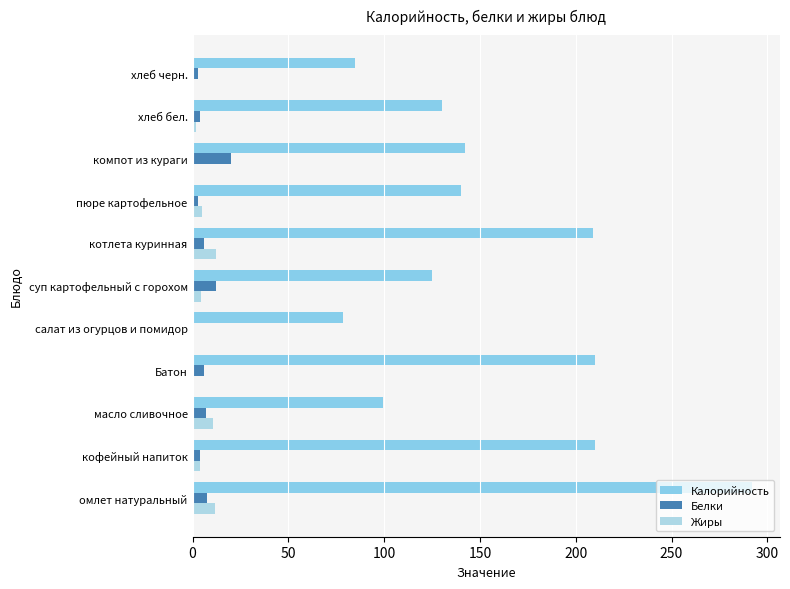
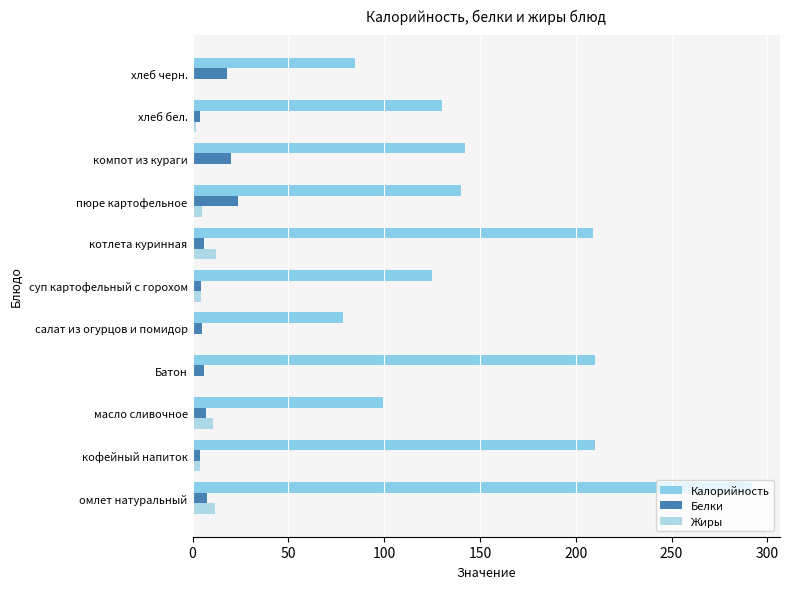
  {
    "Белки": {
-     "хлеб черн.": 3,
+     "хлеб черн.": 18,
      "хлеб бел.": 4,
      "компот из кураги": 20,
-     "пюре картофельное": 3,
+     "пюре картофельное": 24,
      "котлета куринная": 6,
-     "суп картофельный с горохом": 12,
-     "салат из огурцов и помидор": 1,
+     "суп картофельный с горохом": 5,
+     "салат из огурцов и помидор": 5,
      "Батон": 6,
      "масло сливочное": 7,
      "кофейный напиток": 4,
      "омлет натуральный": 8
    }
  }
